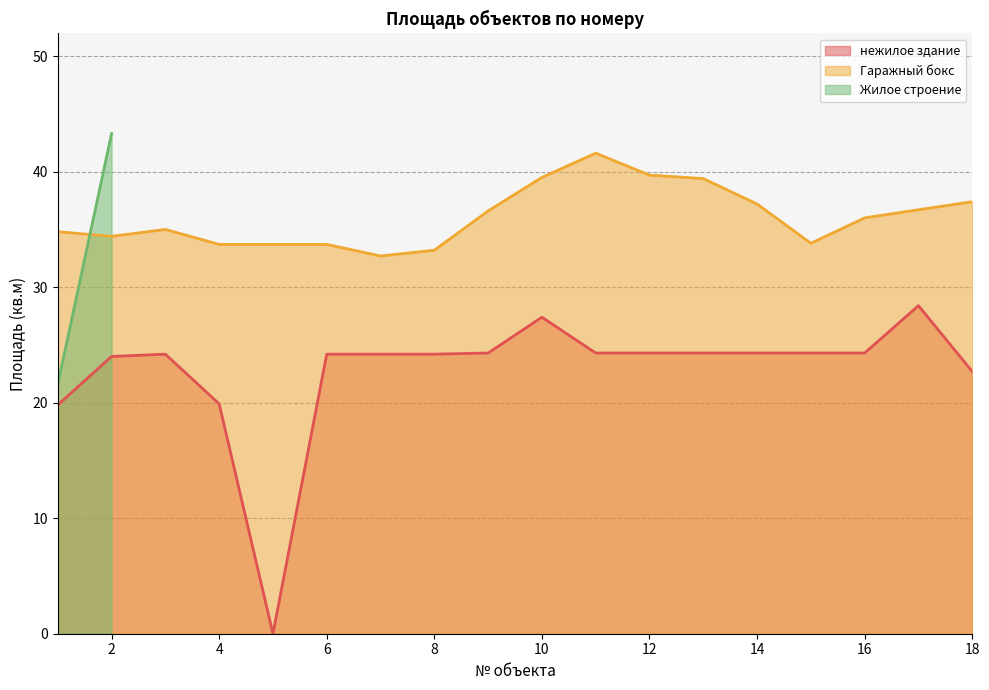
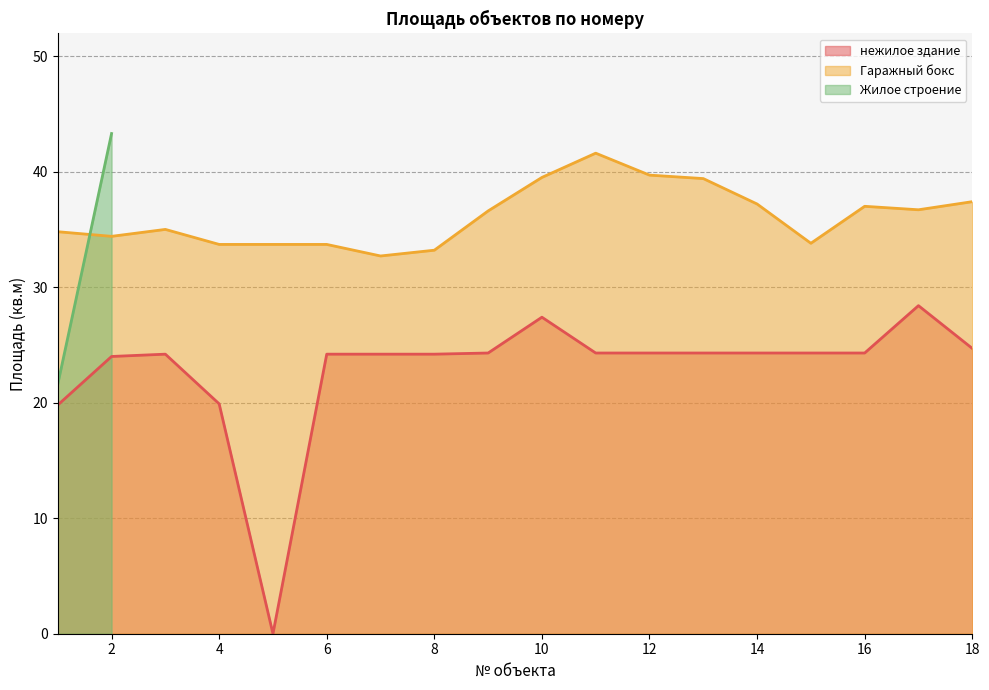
  {
    "нежилое здание": {
      "2": 24.0,
      "4": 19.9,
      "6": 24.2,
      "8": 24.2,
      "10": 27.4,
      "12": 24.3,
      "14": 24.3,
      "16": 24.3,
-     "18": 22.7
+     "18": 24.7
    },
    "Гаражный бокс": {
      "2": 34.4,
      "4": 33.7,
      "6": 33.7,
      "8": 33,
      "10": 39.5,
      "12": 39.7,
      "14": 37,
-     "16": 36,
+     "16": 37,
      "18": 37.4
    },
    "Жилое строение": {
      "2": 43.3
    }
  }
